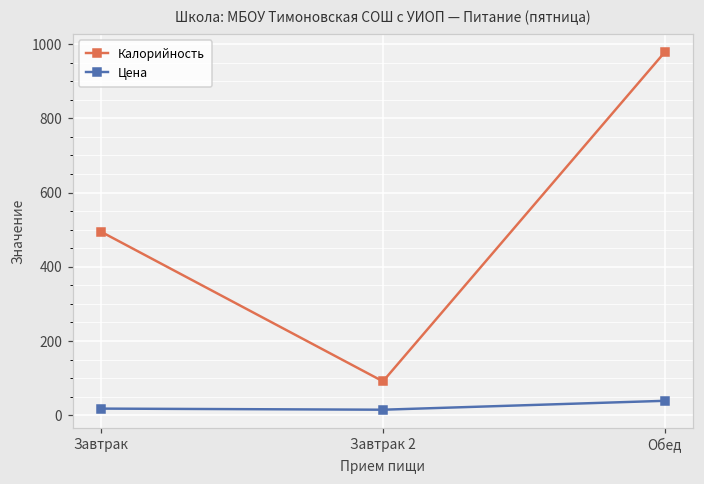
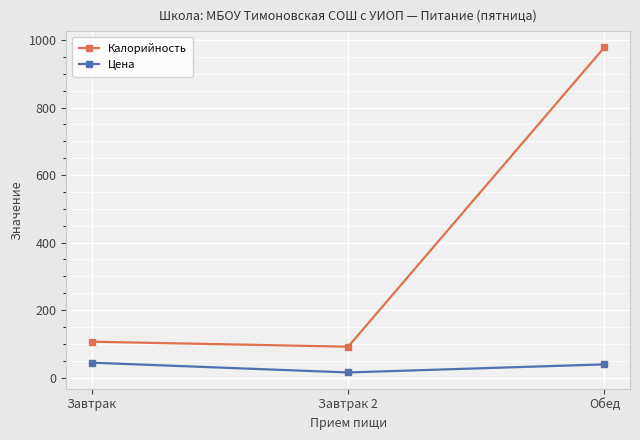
  {
    "Калорийность": {
-     "Завтрак": 490,
+     "Завтрак": 110,
      "Завтрак 2": 90,
      "Обед": 980
    },
    "Цена": {
-     "Завтрак": 20,
+     "Завтрак": 40,
      "Завтрак 2": 20,
      "Обед": 40
    }
  }
